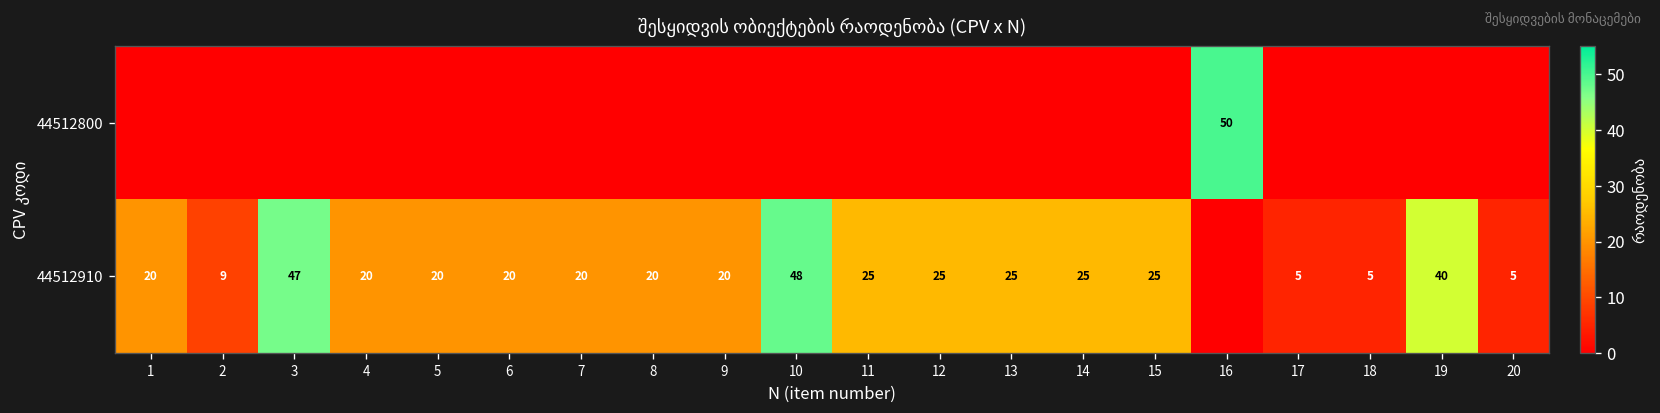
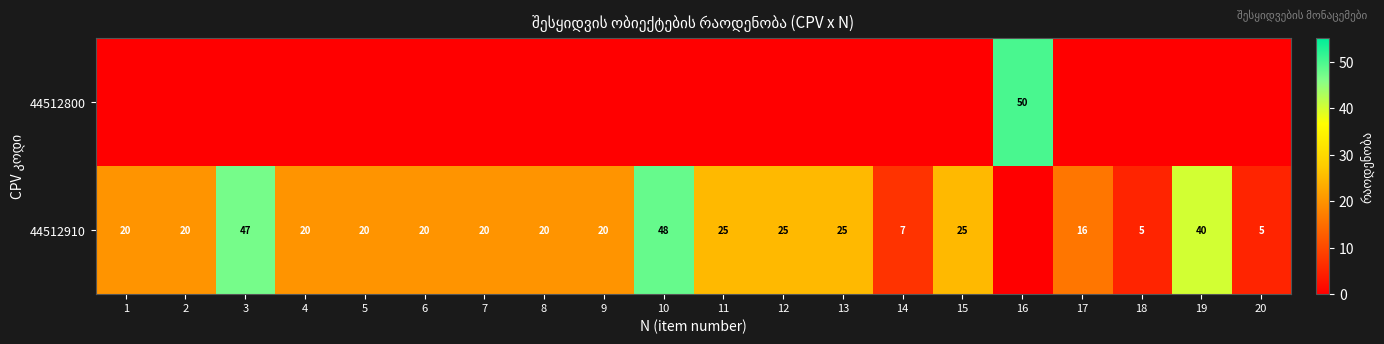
  {
    "44512800": {
      "16": 50
    },
    "44512910": {
      "1": 20,
-     "2": 9,
+     "2": 20,
      "3": 47,
      "4": 20,
      "5": 20,
      "6": 20,
      "7": 20,
      "8": 20,
      "9": 20,
      "10": 48,
      "11": 25,
      "12": 25,
      "13": 25,
-     "14": 25,
+     "14": 7,
      "15": 25,
-     "17": 5,
+     "17": 16,
      "18": 5,
      "19": 40,
      "20": 5
    }
  }
